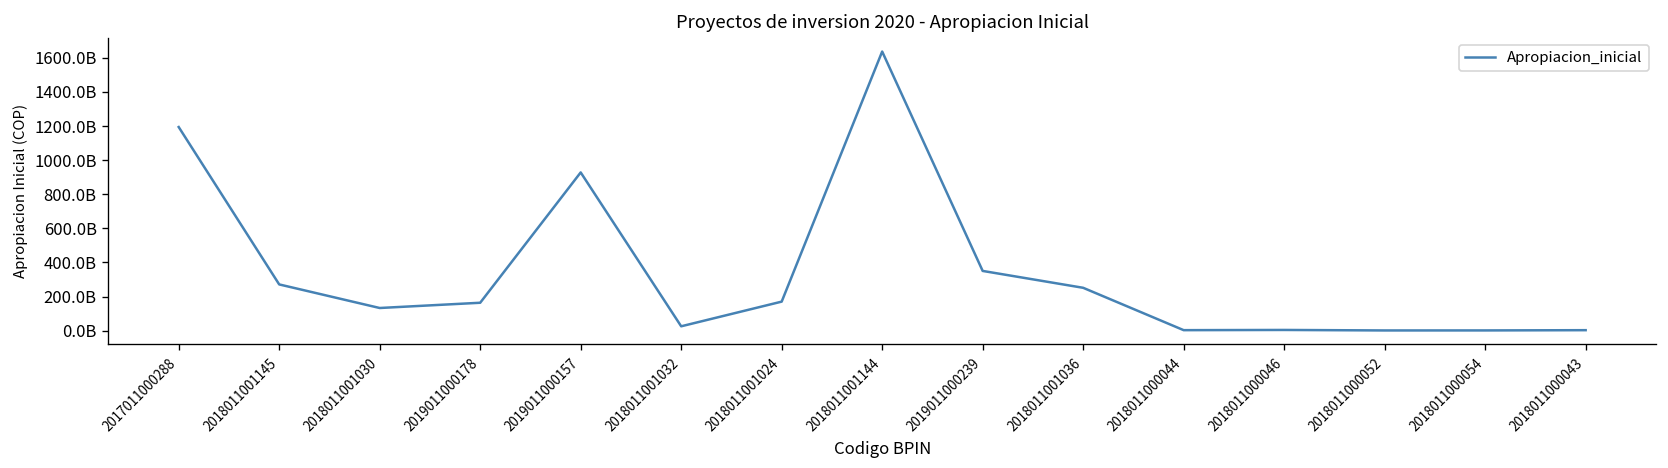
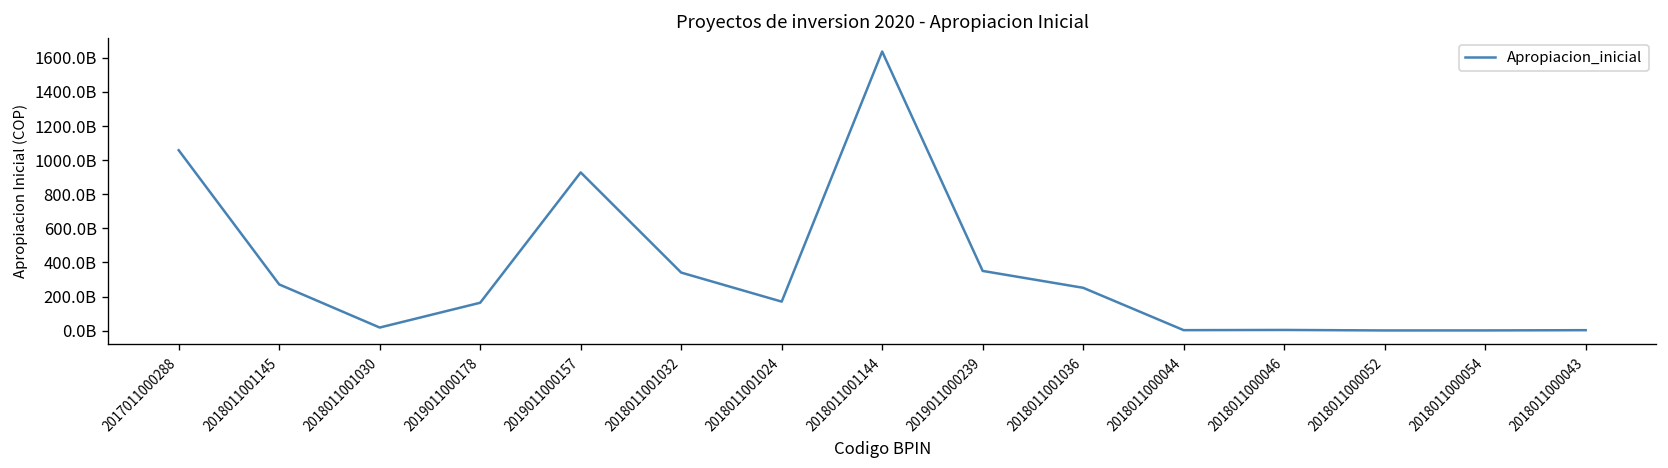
  {
-   "2017011000288": 1190000000000,
+   "2017011000288": 1060000000000,
    "2018011001145": 270000000000,
-   "2018011001030": 130000000000,
+   "2018011001030": 20000000000,
    "2019011000178": 160000000000,
    "2019011000157": 930000000000,
-   "2018011001032": 30000000000,
+   "2018011001032": 340000000000,
    "2018011001024": 170000000000,
    "2018011001144": 1640000000000,
    "2019011000239": 350000000000,
    "2018011001036": 250000000000,
    "2018011000044": 0,
    "2018011000046": 0,
    "2018011000052": 0,
    "2018011000054": 0,
    "2018011000043": 0
  }
